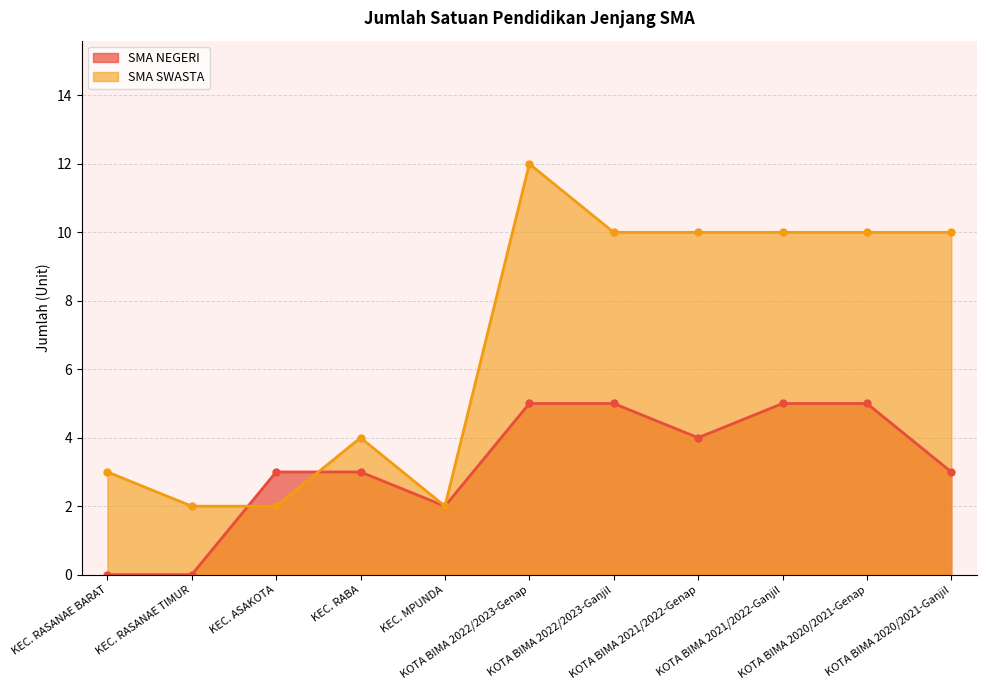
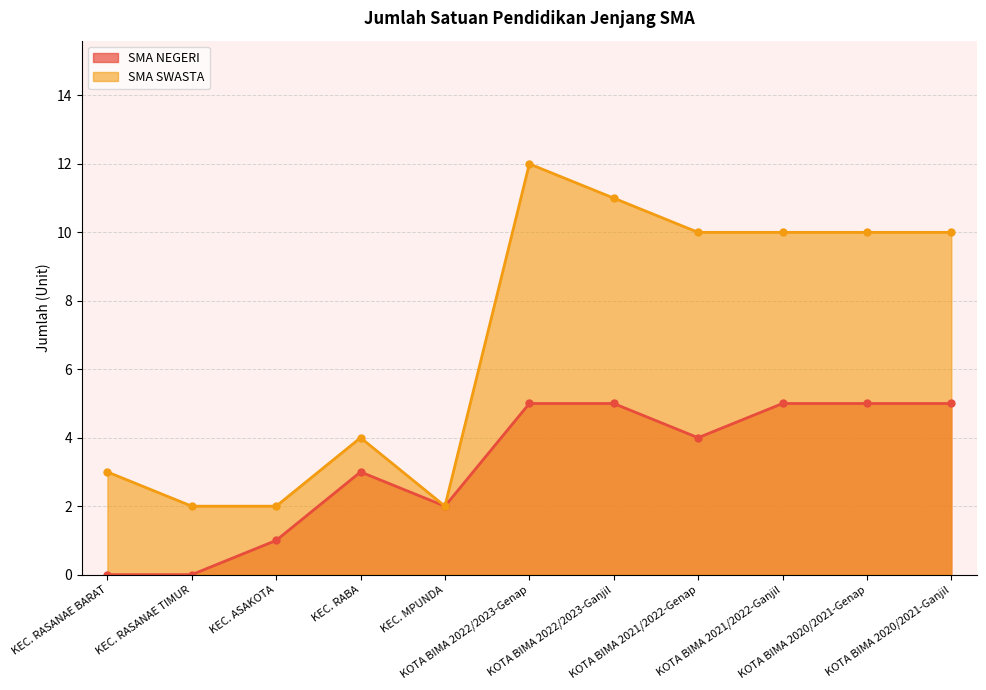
  {
    "SMA NEGERI": {
      "KEC. RASANAE BARAT": 0,
      "KEC. RASANAE TIMUR": 0,
-     "KEC. ASAKOTA": 3,
+     "KEC. ASAKOTA": 1,
      "KEC. RABA": 3,
      "KOTA BIMA 2022/2023-Genap": 5,
      "KOTA BIMA 2022/2023-Ganjil": 5,
      "KOTA BIMA 2021/2022-Genap": 4,
      "KOTA BIMA 2021/2022-Ganjil": 5,
      "KOTA BIMA 2020/2021-Genap": 5,
-     "KOTA BIMA 2020/2021-Ganjil": 3
+     "KOTA BIMA 2020/2021-Ganjil": 5
    },
    "SMA SWASTA": {
      "KEC. RASANAE BARAT": 3,
      "KEC. RASANAE TIMUR": 2,
      "KEC. ASAKOTA": 2,
      "KEC. RABA": 4,
      "KOTA BIMA 2022/2023-Genap": 12,
-     "KOTA BIMA 2022/2023-Ganjil": 10,
+     "KOTA BIMA 2022/2023-Ganjil": 11,
      "KOTA BIMA 2021/2022-Genap": 10,
      "KOTA BIMA 2021/2022-Ganjil": 10,
      "KOTA BIMA 2020/2021-Genap": 10,
      "KOTA BIMA 2020/2021-Ganjil": 10
    }
  }
